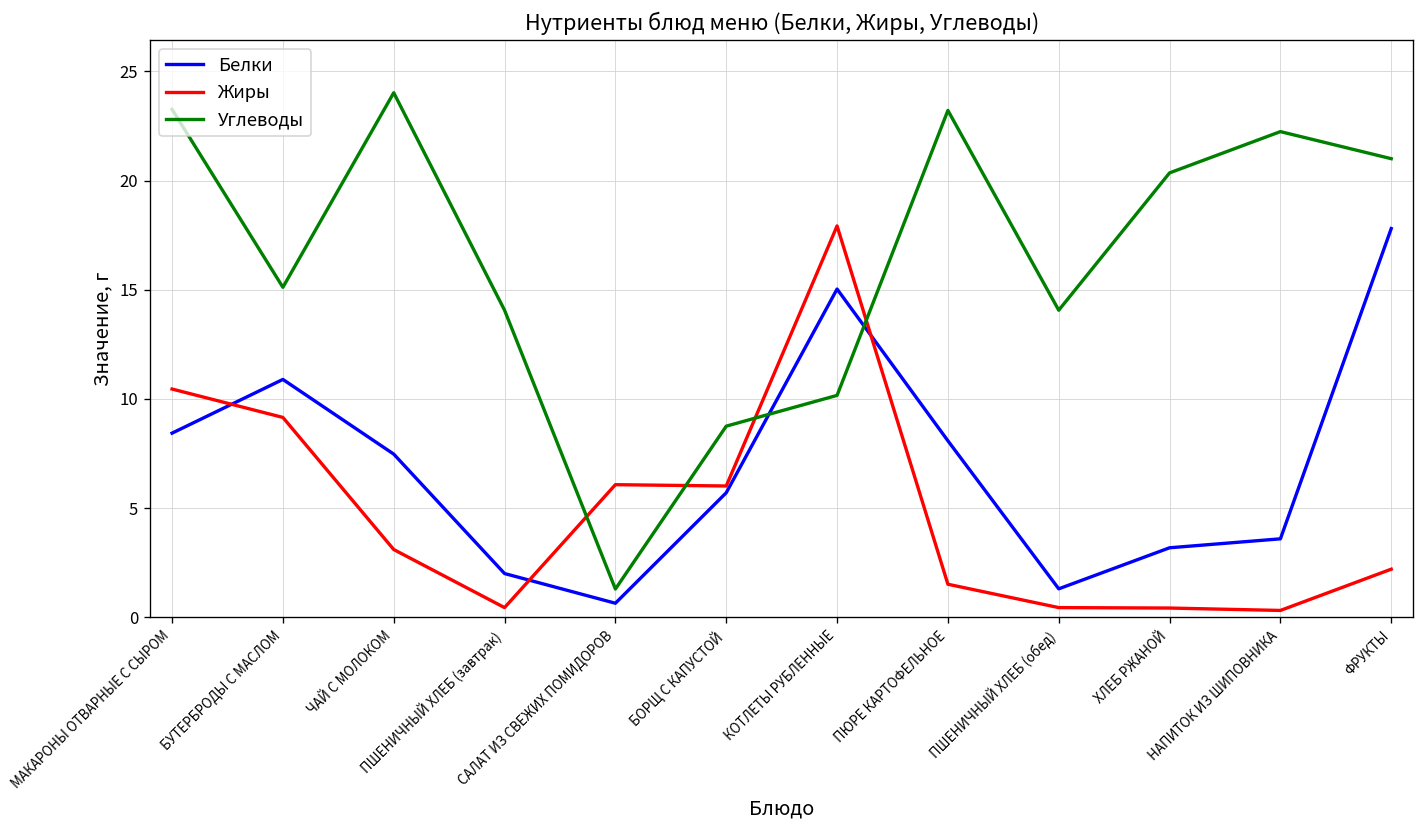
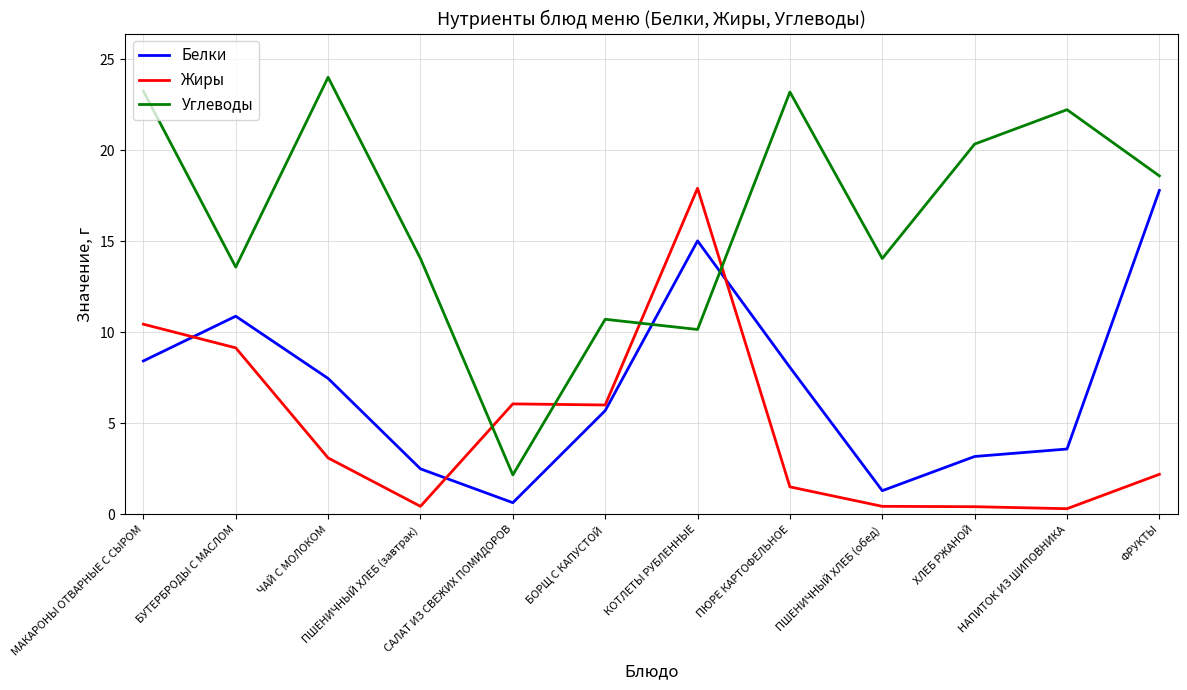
  {
    "Белки": {
      "МАКАРОНЫ ОТВАРНЫЕ С СЫРОМ": 8.4,
      "БУТЕРБРОДЫ С МАСЛОМ": 10.9,
      "ЧАЙ С МОЛОКОМ": 7.5,
-     "ПШЕНИЧНЫЙ ХЛЕБ (завтрак)": 2.0,
+     "ПШЕНИЧНЫЙ ХЛЕБ (завтрак)": 2.5,
      "САЛАТ ИЗ СВЕЖИХ ПОМИДОРОВ": 0.6,
      "БОРЩ С КАПУСТОЙ": 5.7,
      "КОТЛЕТЫ РУБЛЕННЫЕ": 15.0,
      "ПЮРЕ КАРТОФЕЛЬНОЕ": 8.1,
      "ПШЕНИЧНЫЙ ХЛЕБ (обед)": 1.3,
      "ХЛЕБ РЖАНОЙ": 3.2,
      "НАПИТОК ИЗ ШИПОВНИКА": 3.6,
      "ФРУКТЫ": 17.8
    },
    "Жиры": {
      "МАКАРОНЫ ОТВАРНЫЕ С СЫРОМ": 10.5,
      "БУТЕРБРОДЫ С МАСЛОМ": 9.2,
      "ЧАЙ С МОЛОКОМ": 3.1,
      "ПШЕНИЧНЫЙ ХЛЕБ (завтрак)": 0.4,
      "САЛАТ ИЗ СВЕЖИХ ПОМИДОРОВ": 6.1,
      "БОРЩ С КАПУСТОЙ": 6.0,
      "КОТЛЕТЫ РУБЛЕННЫЕ": 17.9,
      "ПЮРЕ КАРТОФЕЛЬНОЕ": 1.5,
      "ПШЕНИЧНЫЙ ХЛЕБ (обед)": 0.4,
      "ХЛЕБ РЖАНОЙ": 0.4,
      "НАПИТОК ИЗ ШИПОВНИКА": 0.3,
      "ФРУКТЫ": 2.2
    },
    "Углеводы": {
-     "БУТЕРБРОДЫ С МАСЛОМ": 15.1,
+     "БУТЕРБРОДЫ С МАСЛОМ": 13.6,
      "ЧАЙ С МОЛОКОМ": 24.0,
      "ПШЕНИЧНЫЙ ХЛЕБ (завтрак)": 14.1,
-     "САЛАТ ИЗ СВЕЖИХ ПОМИДОРОВ": 1.3,
-     "БОРЩ С КАПУСТОЙ": 8.8,
+     "САЛАТ ИЗ СВЕЖИХ ПОМИДОРОВ": 2.2,
+     "БОРЩ С КАПУСТОЙ": 10.7,
      "КОТЛЕТЫ РУБЛЕННЫЕ": 10.2,
      "ПЮРЕ КАРТОФЕЛЬНОЕ": 23.2,
      "ПШЕНИЧНЫЙ ХЛЕБ (обед)": 14.1,
      "ХЛЕБ РЖАНОЙ": 20.4,
      "НАПИТОК ИЗ ШИПОВНИКА": 22.2,
-     "ФРУКТЫ": 21.0
+     "ФРУКТЫ": 18.6
    }
  }
